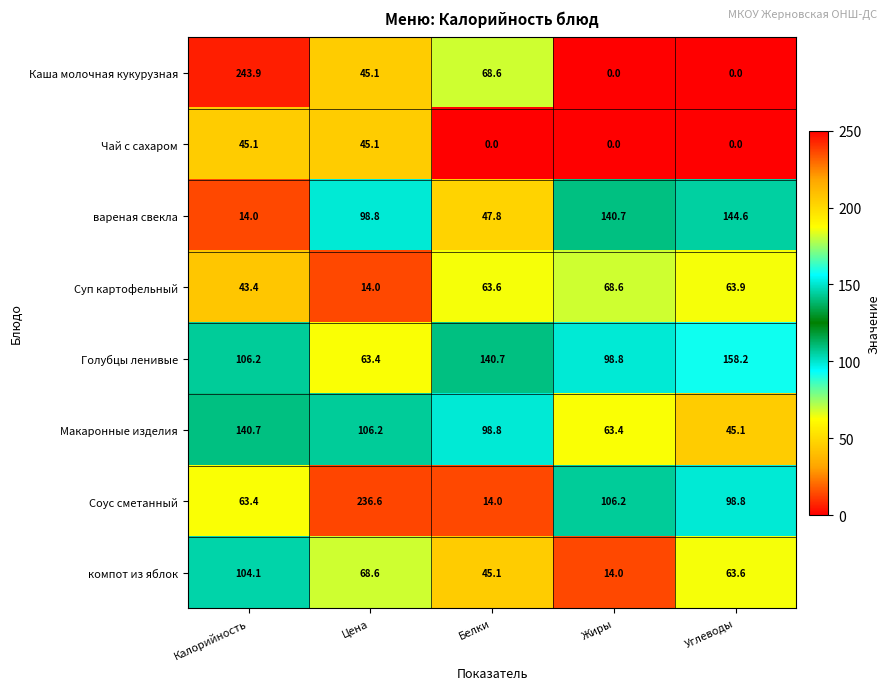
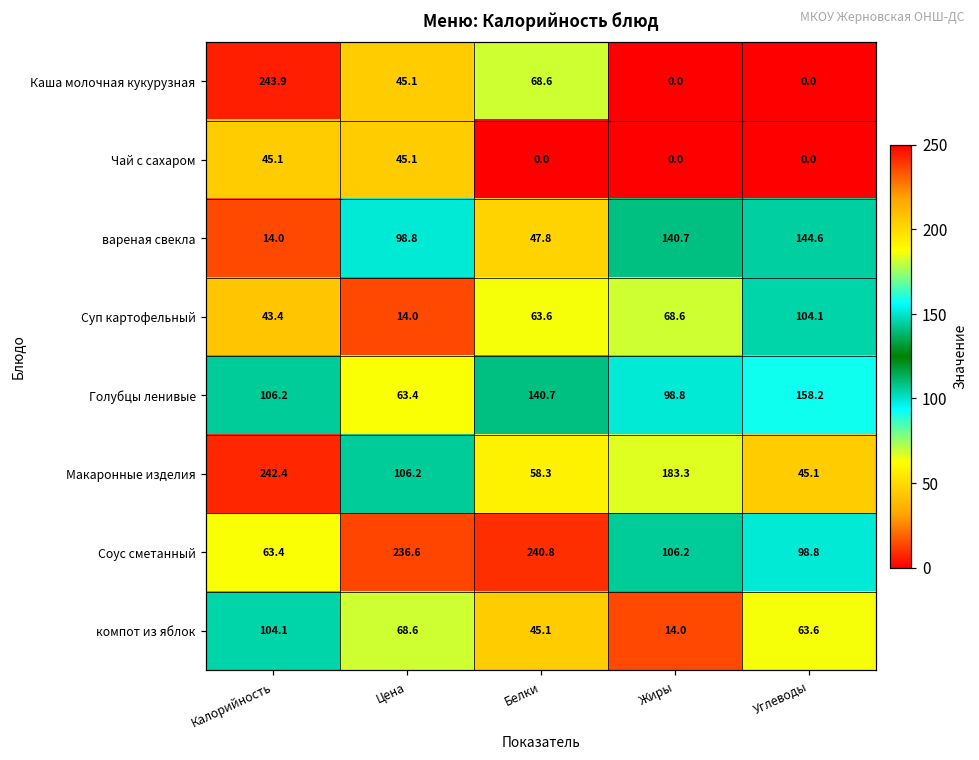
  {
    "Каша молочная кукурузная": {
      "Калорийность": 243.9,
      "Цена": 45.1,
      "Белки": 68.6,
      "Жиры": 0.0,
      "Углеводы": 0.0
    },
    "Чай с сахаром": {
      "Калорийность": 45.1,
      "Цена": 45.1,
      "Белки": 0.0,
      "Жиры": 0.0,
      "Углеводы": 0.0
    },
    "вареная свекла": {
      "Калорийность": 14.0,
      "Цена": 98.8,
      "Белки": 47.8,
      "Жиры": 140.7,
      "Углеводы": 144.6
    },
    "Суп картофельный": {
      "Калорийность": 43.4,
      "Цена": 14.0,
      "Белки": 63.6,
      "Жиры": 68.6,
-     "Углеводы": 63.9
+     "Углеводы": 104.1
    },
    "Голубцы ленивые": {
      "Калорийность": 106.2,
      "Цена": 63.4,
      "Белки": 140.7,
      "Жиры": 98.8,
      "Углеводы": 158.2
    },
    "Макаронные изделия": {
-     "Калорийность": 140.7,
+     "Калорийность": 242.4,
      "Цена": 106.2,
-     "Белки": 98.8,
-     "Жиры": 63.4,
+     "Белки": 58.3,
+     "Жиры": 183.3,
      "Углеводы": 45.1
    },
    "Соус сметанный": {
      "Калорийность": 63.4,
      "Цена": 236.6,
-     "Белки": 14.0,
+     "Белки": 240.8,
      "Жиры": 106.2,
      "Углеводы": 98.8
    },
    "компот из яблок": {
      "Калорийность": 104.1,
      "Цена": 68.6,
      "Белки": 45.1,
      "Жиры": 14.0,
      "Углеводы": 63.6
    }
  }
